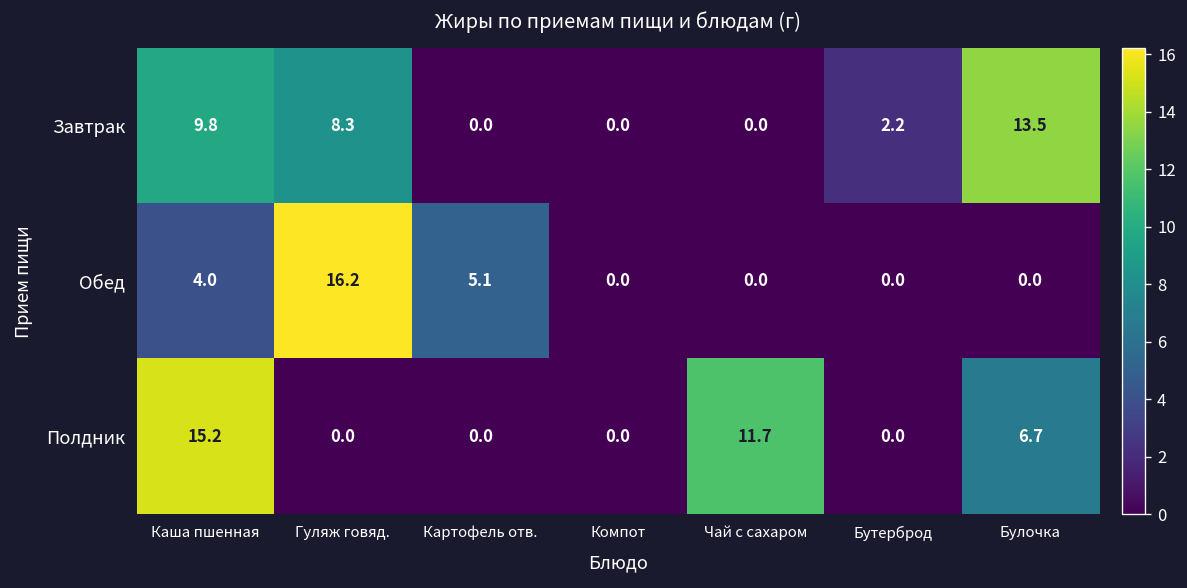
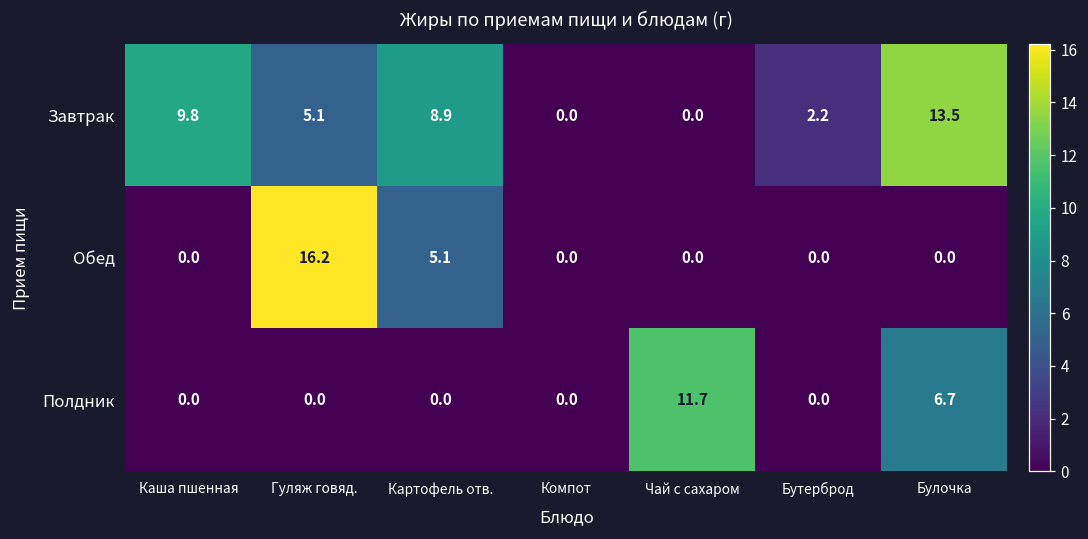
  {
    "Завтрак": {
      "Каша пшенная": 9.8,
-     "Гуляж говяд.": 8.3,
-     "Картофель отв.": 0.0,
+     "Гуляж говяд.": 5.1,
+     "Картофель отв.": 8.9,
      "Компот": 0.0,
      "Чай с сахаром": 0.0,
      "Бутерброд": 2.2,
      "Булочка": 13.5
    },
    "Обед": {
-     "Каша пшенная": 4.0,
+     "Каша пшенная": 0.0,
      "Гуляж говяд.": 16.2,
      "Картофель отв.": 5.1,
      "Компот": 0.0,
      "Чай с сахаром": 0.0,
      "Бутерброд": 0.0,
      "Булочка": 0.0
    },
    "Полдник": {
-     "Каша пшенная": 15.2,
+     "Каша пшенная": 0.0,
      "Гуляж говяд.": 0.0,
      "Картофель отв.": 0.0,
      "Компот": 0.0,
      "Чай с сахаром": 11.7,
      "Бутерброд": 0.0,
      "Булочка": 6.7
    }
  }
